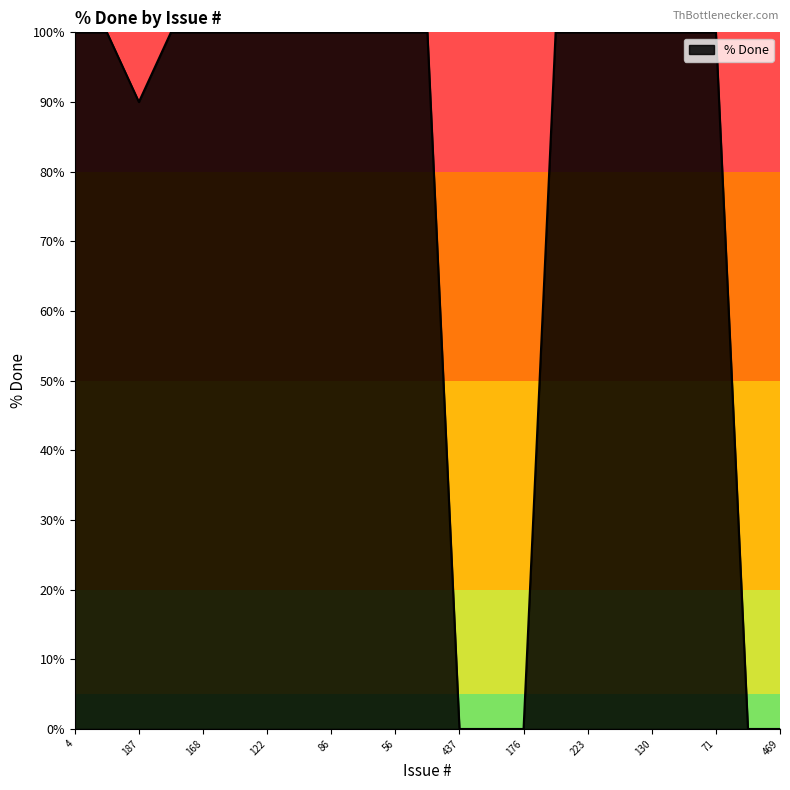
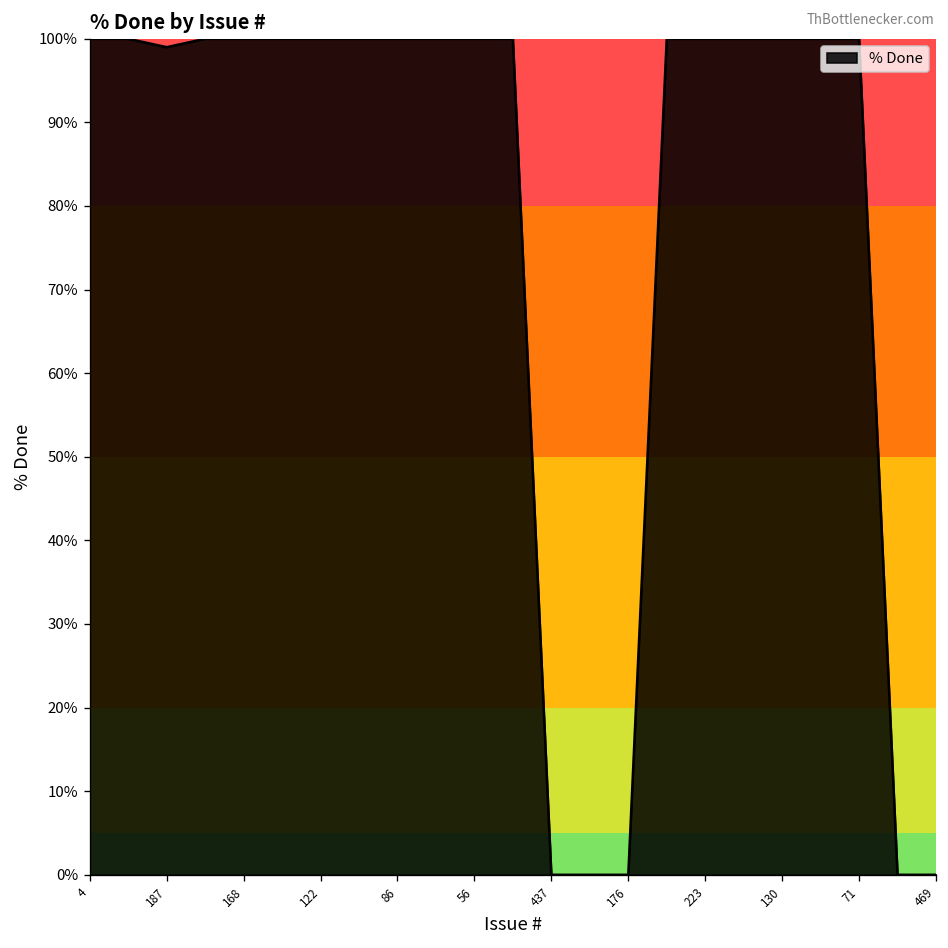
  {
    "4": "100%",
-   "187": "90%",
+   "187": "99%",
    "168": "100%",
    "122": "100%",
    "86": "100%",
    "56": "100%",
    "437": "0%",
    "176": "0%",
    "223": "100%",
    "130": "100%",
    "71": "100%",
    "469": "0%"
  }
